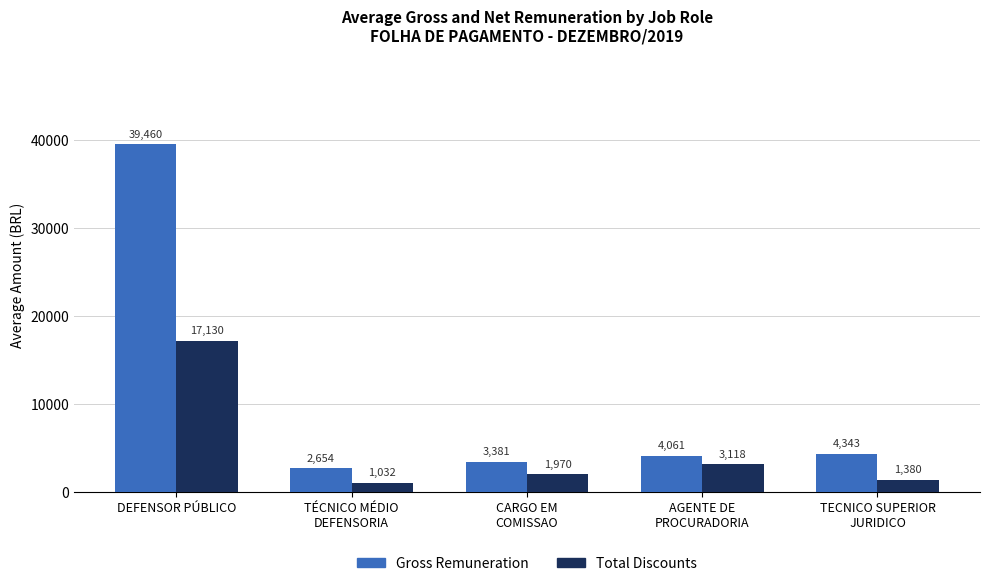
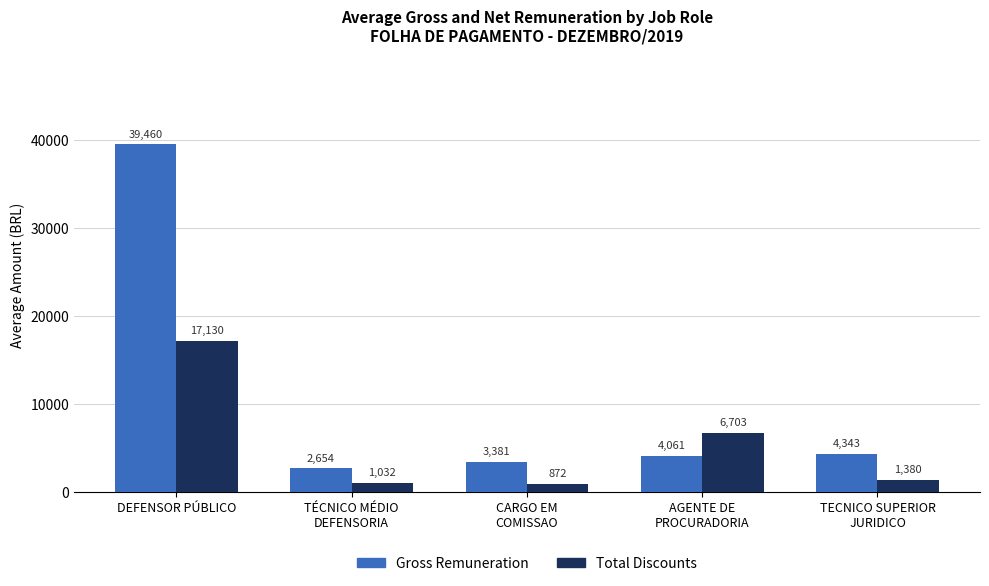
  {
    "Gross Remuneration": {
      "DEFENSOR PÚBLICO": "39,460",
      "TÉCNICO MÉDIO DEFENSORIA": "2,654",
      "CARGO EM COMISSAO": "3,381",
      "AGENTE DE PROCURADORIA": "4,061",
      "TECNICO SUPERIOR JURIDICO": "4,343"
    },
    "Total Discounts": {
      "DEFENSOR PÚBLICO": "17,130",
      "TÉCNICO MÉDIO DEFENSORIA": "1,032",
-     "CARGO EM COMISSAO": "1,970",
-     "AGENTE DE PROCURADORIA": "3,118",
+     "CARGO EM COMISSAO": "872",
+     "AGENTE DE PROCURADORIA": "6,703",
      "TECNICO SUPERIOR JURIDICO": "1,380"
    }
  }
